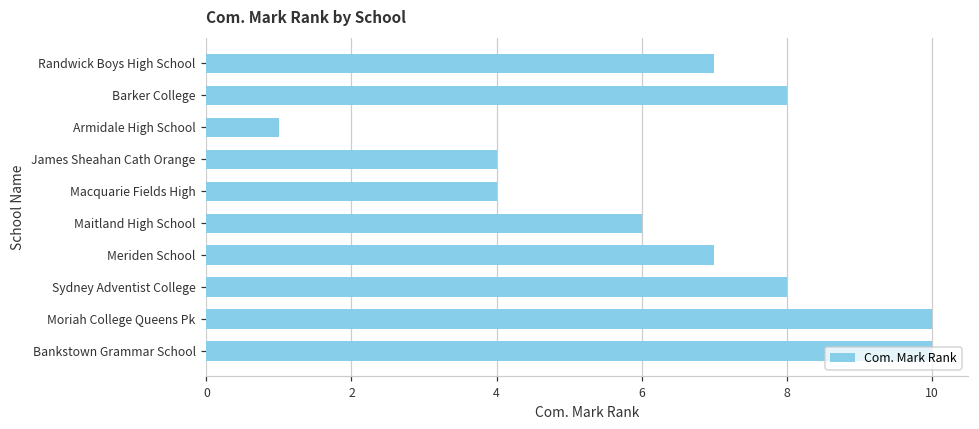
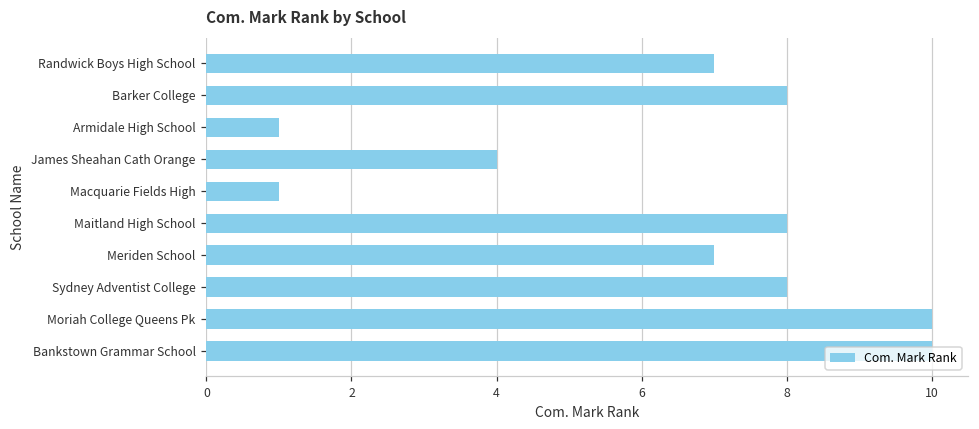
  {
    "Randwick Boys High School": 7,
    "Armidale High School": 1,
    "James Sheahan Cath Orange": 4,
-   "Macquarie Fields High": 4,
-   "Maitland High School": 6,
+   "Macquarie Fields High": 1,
+   "Maitland High School": 8,
    "Meriden School": 7,
    "Sydney Adventist College": 8,
    "Moriah College Queens Pk": 10
  }
